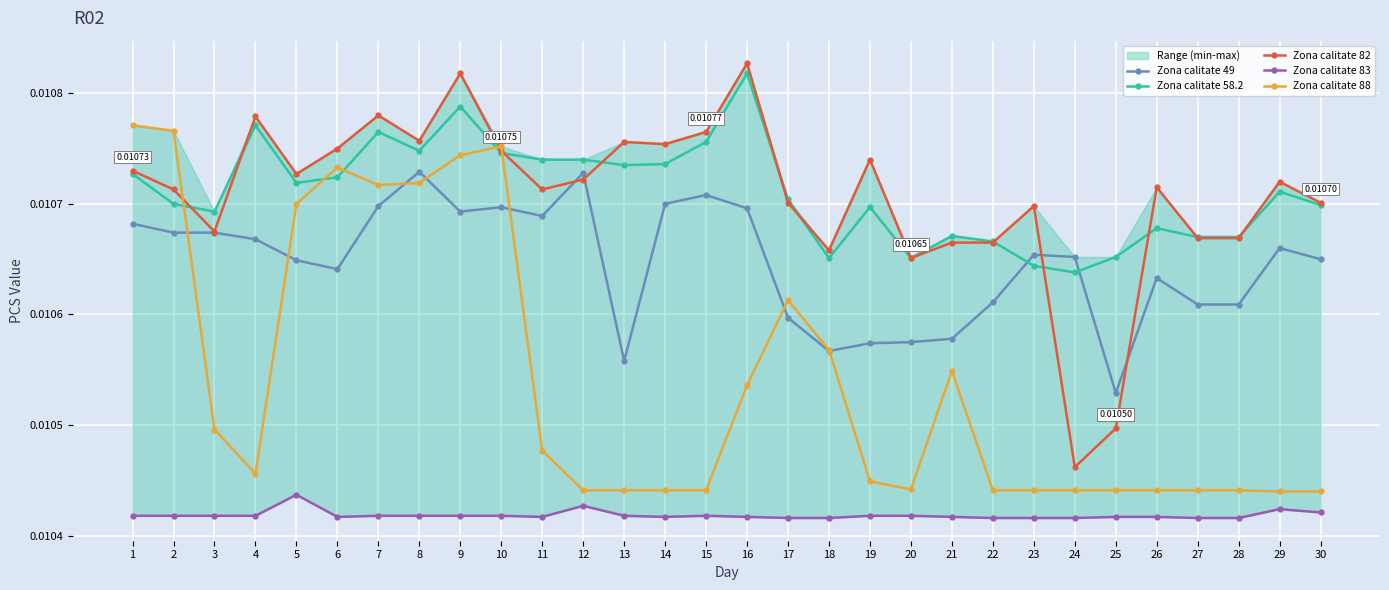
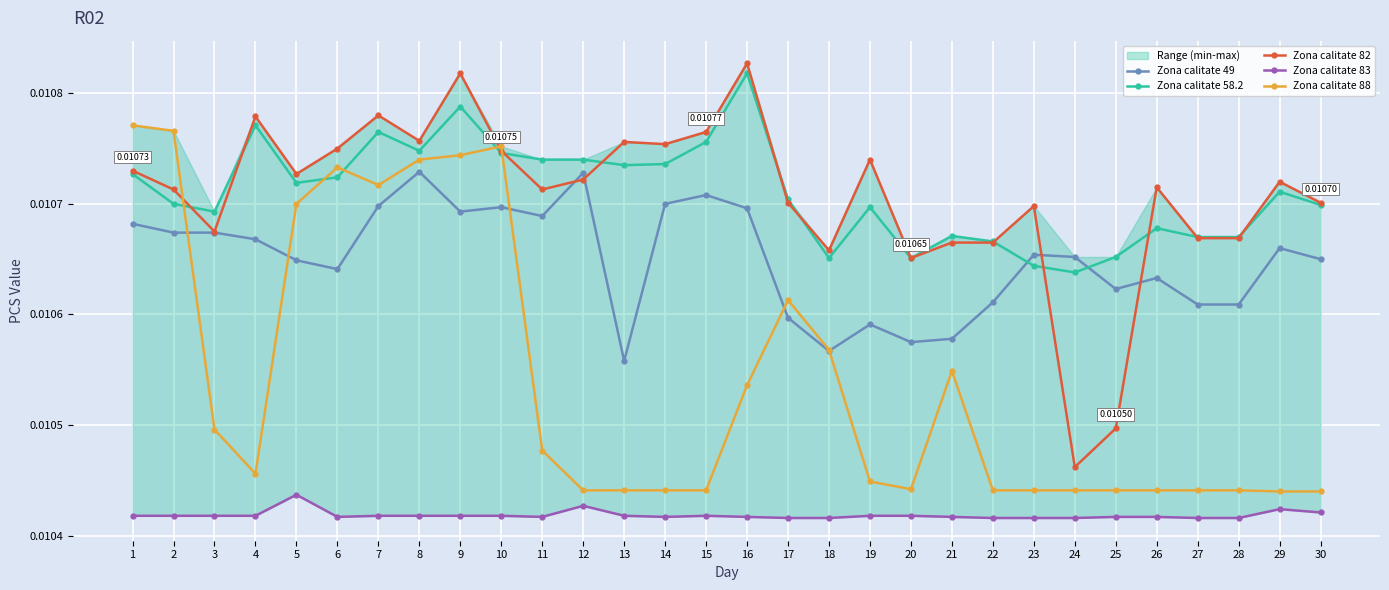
  {
    "Zona calitate 49": {
      "1": 0.010682,
      "2": 0.010674,
      "4": 0.010668,
      "5": 0.010649,
      "6": 0.010641,
      "7": 0.010698,
      "8": 0.010729,
      "9": 0.010693,
      "10": 0.010697,
      "11": 0.010689,
      "12": 0.010728,
      "13": 0.010558,
      "14": 0.010700,
      "15": 0.010708,
      "16": 0.010696,
      "17": 0.010597,
-     "19": 0.010574,
+     "19": 0.010591,
      "20": 0.010575,
      "21": 0.010578,
      "22": 0.010611,
      "23": 0.010654,
-     "25": 0.010529,
+     "25": 0.010623,
      "26": 0.010633,
      "27": 0.010609,
      "28": 0.010609,
      "29": 0.010660,
      "30": 0.010650
    },
    "Zona calitate 82": {
      "2": 0.010713,
      "11": 0.010713,
      "12": 0.010722,
      "17": 0.010701,
      "21": 0.010665,
      "24": 0.010462
    },
    "Zona calitate 83": {
      "1": 0.010418,
      "2": 0.010418,
      "3": 0.010418,
      "4": 0.010418,
      "5": 0.010437,
      "6": 0.010417,
      "7": 0.010418,
      "8": 0.010418,
      "9": 0.010418,
      "10": 0.010418,
      "11": 0.010417,
      "12": 0.010427,
      "13": 0.010418,
      "14": 0.010417,
      "15": 0.010418,
      "16": 0.010417,
      "17": 0.010416,
      "18": 0.010416,
      "19": 0.010418,
      "20": 0.010418,
      "21": 0.010417,
      "22": 0.010416,
      "23": 0.010416,
      "24": 0.010416,
      "25": 0.010417,
      "26": 0.010417,
      "27": 0.010416,
      "28": 0.010416,
      "29": 0.010424,
      "30": 0.010421
    },
    "Zona calitate 88": {
      "3": 0.010496,
      "4": 0.010456,
      "5": 0.010700,
      "6": 0.010733,
      "7": 0.010717,
-     "8": 0.010719,
+     "8": 0.010740,
      "9": 0.010744,
      "11": 0.010477,
      "12": 0.010441,
      "13": 0.010441,
      "14": 0.010441,
      "15": 0.010441,
      "16": 0.010536,
      "17": 0.010613,
      "19": 0.010449,
      "20": 0.010442,
      "21": 0.010549,
      "22": 0.010441,
      "23": 0.010441,
      "24": 0.010441,
      "25": 0.010441,
      "26": 0.010441,
      "27": 0.010441,
      "28": 0.010441,
      "29": 0.010440,
      "30": 0.010440
    }
  }
